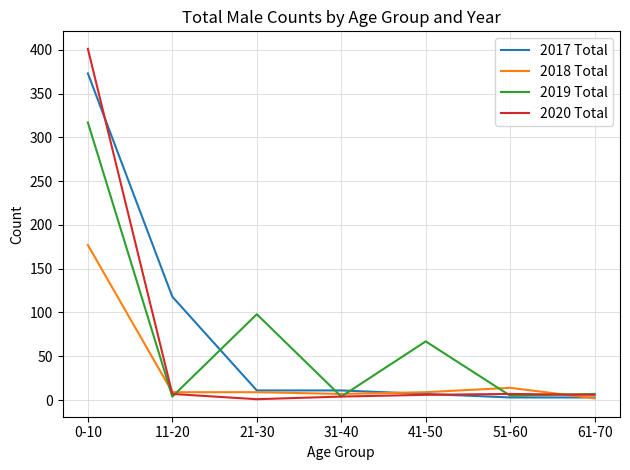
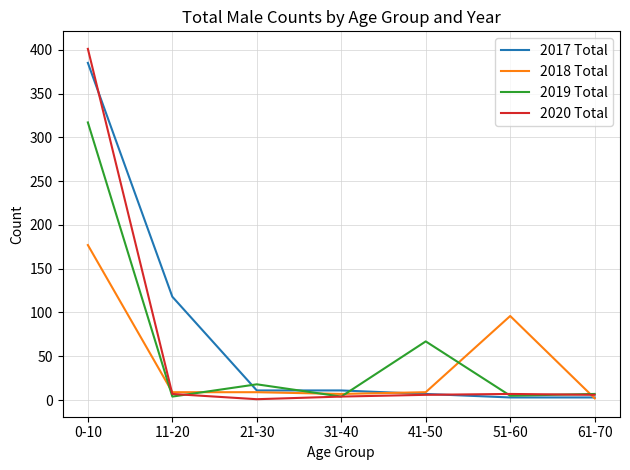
  {
    "2017 Total": {
-     "0-10": 370,
+     "0-10": 390,
      "11-20": 120,
      "31-40": 10
    },
    "2018 Total": {
      "0-10": 180,
      "31-40": 10,
-     "51-60": 10
+     "51-60": 100
    },
    "2019 Total": {
      "0-10": 320,
      "11-20": 0,
-     "21-30": 100,
+     "21-30": 20,
      "41-50": 70
    },
    "2020 Total": {
      "0-10": 400,
      "21-30": 0
    }
  }
